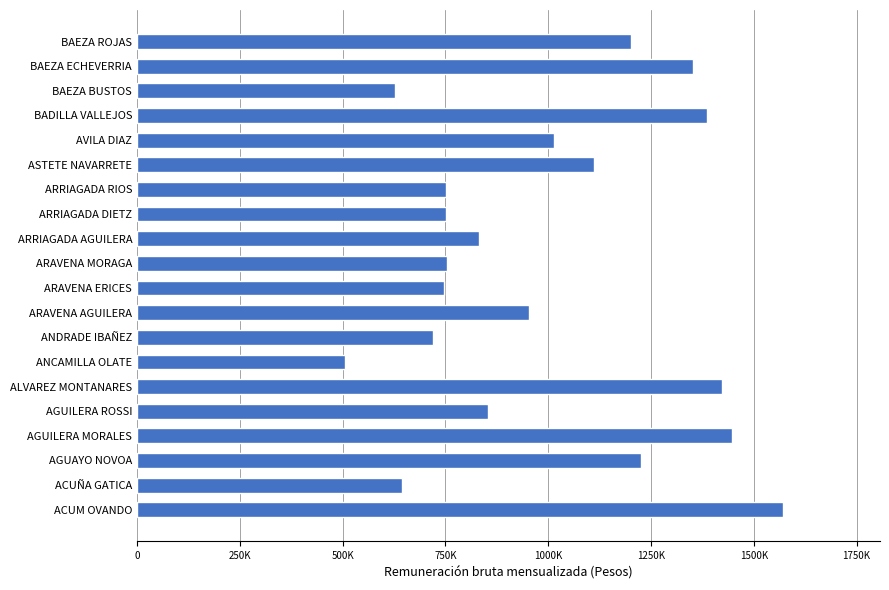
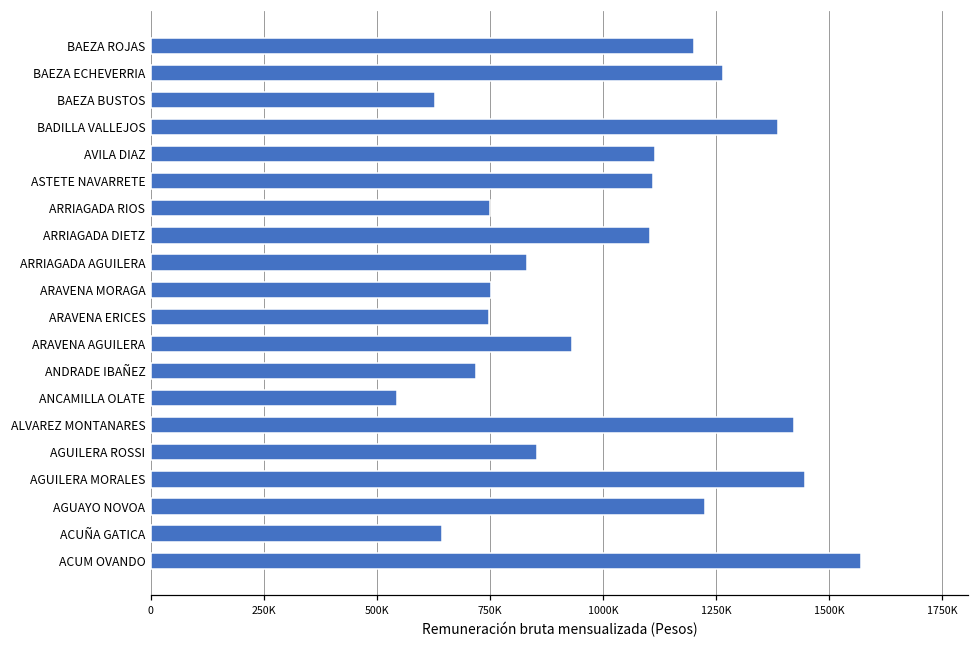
  {
    "BAEZA ROJAS": 1200000,
-   "BAEZA ECHEVERRIA": 1350000,
+   "BAEZA ECHEVERRIA": 1270000,
    "BAEZA BUSTOS": 630000,
    "BADILLA VALLEJOS": 1390000,
-   "AVILA DIAZ": 1010000,
+   "AVILA DIAZ": 1120000,
    "ASTETE NAVARRETE": 1110000,
    "ARRIAGADA RIOS": 750000,
-   "ARRIAGADA DIETZ": 750000,
+   "ARRIAGADA DIETZ": 1100000,
    "ARRIAGADA AGUILERA": 830000,
    "ARAVENA MORAGA": 750000,
    "ARAVENA ERICES": 750000,
-   "ARAVENA AGUILERA": 950000,
+   "ARAVENA AGUILERA": 930000,
    "ANDRADE IBAÑEZ": 720000,
-   "ANCAMILLA OLATE": 510000,
+   "ANCAMILLA OLATE": 540000,
    "ALVAREZ MONTANARES": 1420000,
    "AGUILERA ROSSI": 850000,
    "AGUILERA MORALES": 1450000,
    "AGUAYO NOVOA": 1220000,
    "ACUÑA GATICA": 640000,
    "ACUM OVANDO": 1570000
  }
